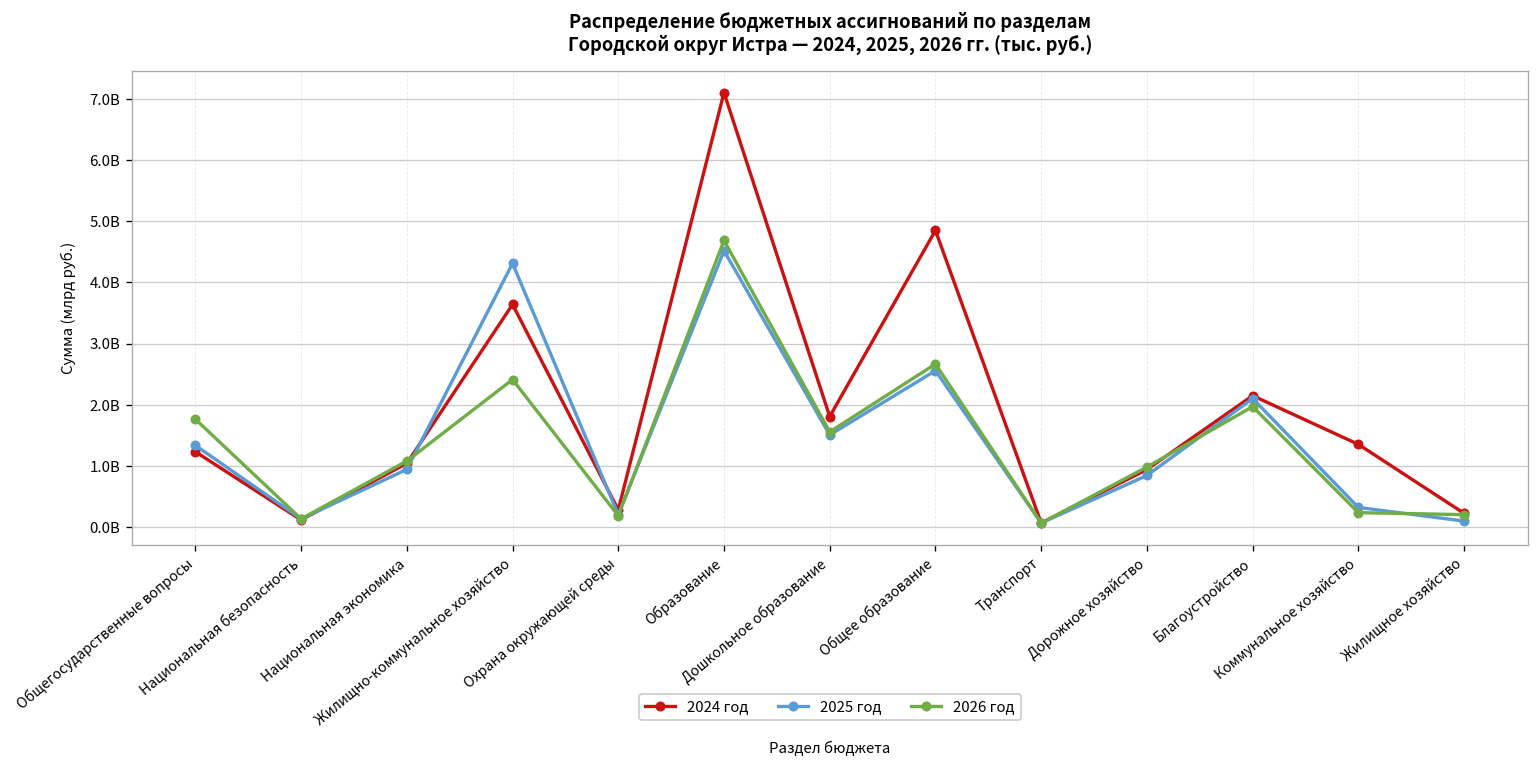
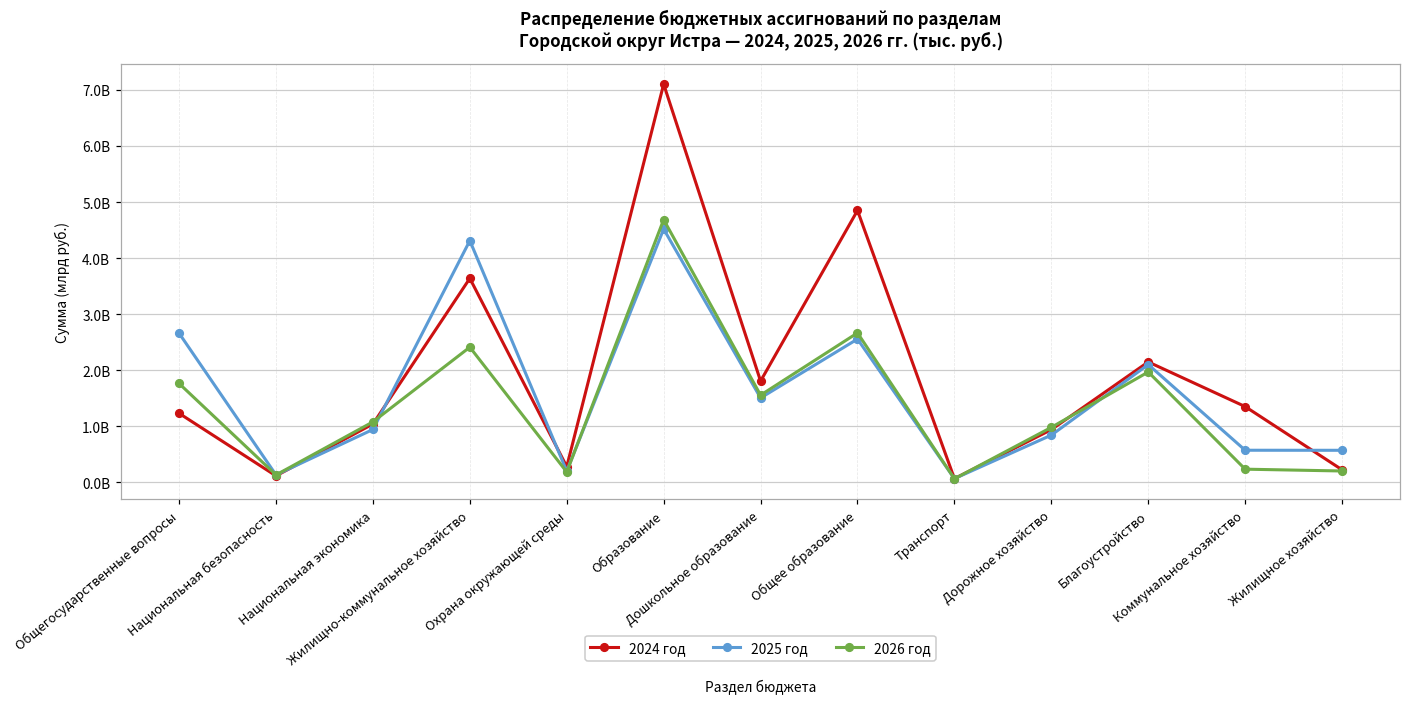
  {
    "2024 год": {
      "Общегосударственные вопросы": 1200000000,
      "Жилищно-коммунальное хозяйство": 3600000000,
      "Охрана окружающей среды": 300000000,
      "Образование": 7100000000,
      "Дошкольное образование": 1800000000,
      "Общее образование": 4900000000,
      "Коммунальное хозяйство": 1400000000
    },
    "2025 год": {
-     "Общегосударственные вопросы": 1300000000,
+     "Общегосударственные вопросы": 2700000000,
      "Национальная экономика": 900000000,
      "Жилищно-коммунальное хозяйство": 4300000000,
      "Образование": 4500000000,
      "Общее образование": 2600000000,
      "Дорожное хозяйство": 800000000,
-     "Коммунальное хозяйство": 300000000,
-     "Жилищное хозяйство": 100000000
+     "Коммунальное хозяйство": 600000000,
+     "Жилищное хозяйство": 600000000
    },
    "2026 год": {
      "Общегосударственные вопросы": 1800000000,
      "Жилищно-коммунальное хозяйство": 2400000000,
      "Образование": 4700000000,
      "Общее образование": 2700000000,
      "Благоустройство": 2000000000,
      "Коммунальное хозяйство": 200000000
    }
  }
